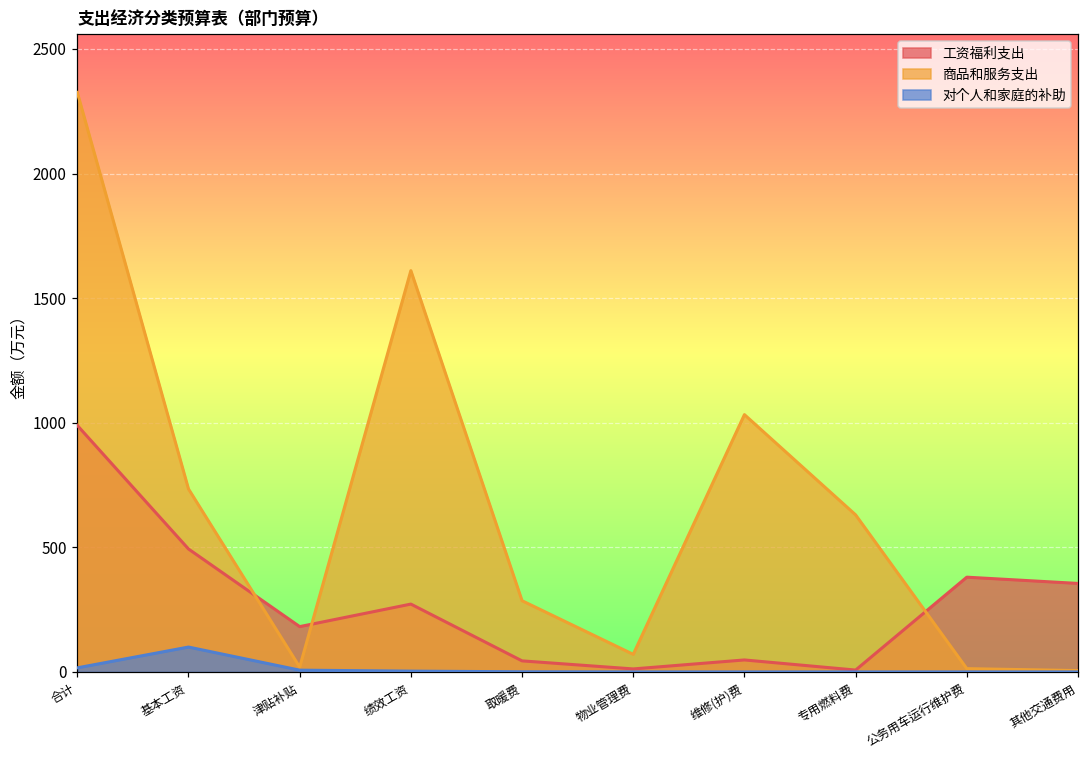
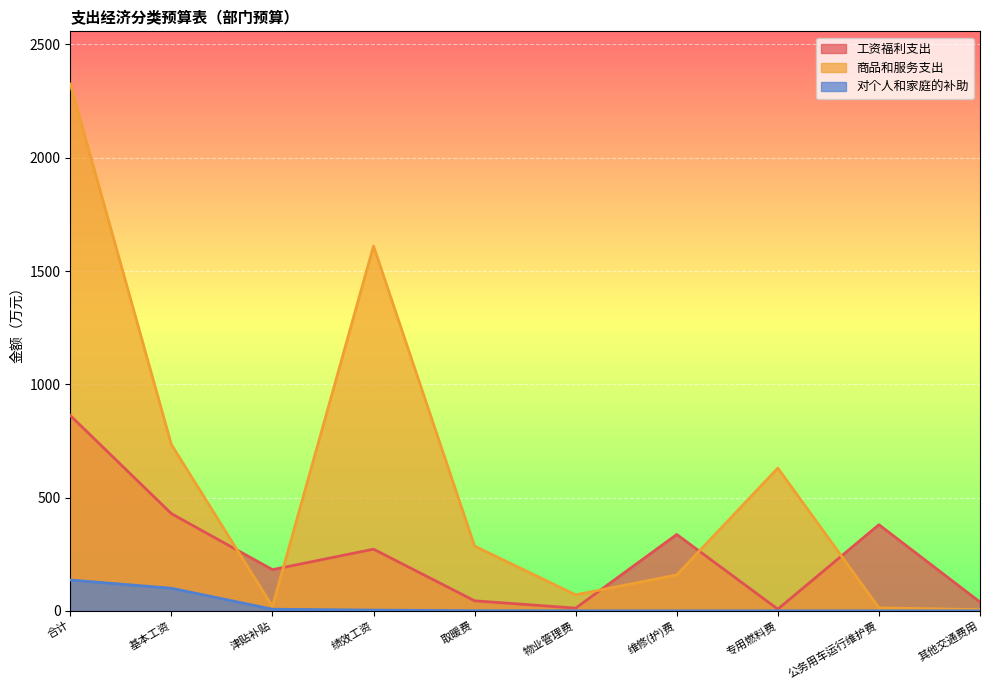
  {
    "工资福利支出": {
-     "合计": 990,
-     "基本工资": 490,
+     "合计": 860,
+     "基本工资": 430,
      "津贴补贴": 180,
      "绩效工资": 270,
      "取暖费": 40,
      "物业管理费": 10,
-     "维修(护)费": 50,
+     "维修(护)费": 340,
      "公务用车运行维护费": 380,
-     "其他交通费用": 360
+     "其他交通费用": 40
    },
    "商品和服务支出": {
      "合计": 2330,
      "基本工资": 730,
      "津贴补贴": 20,
      "绩效工资": 1610,
      "取暖费": 290,
      "物业管理费": 70,
-     "维修(护)费": 1030,
+     "维修(护)费": 160,
      "专用燃料费": 630,
      "公务用车运行维护费": 10
    },
    "对个人和家庭的补助": {
-     "合计": 20,
+     "合计": 140,
      "基本工资": 100,
      "津贴补贴": 10,
      "绩效工资": 0,
      "取暖费": 0,
      "物业管理费": 0,
      "维修(护)费": 0,
      "公务用车运行维护费": 0
    }
  }
